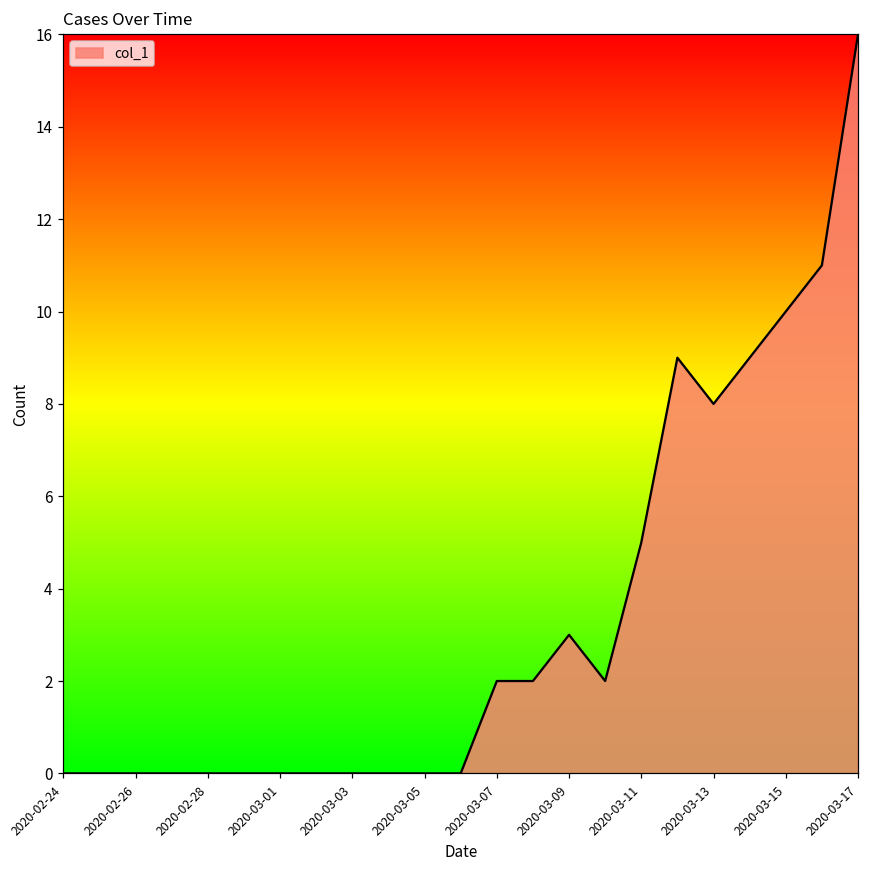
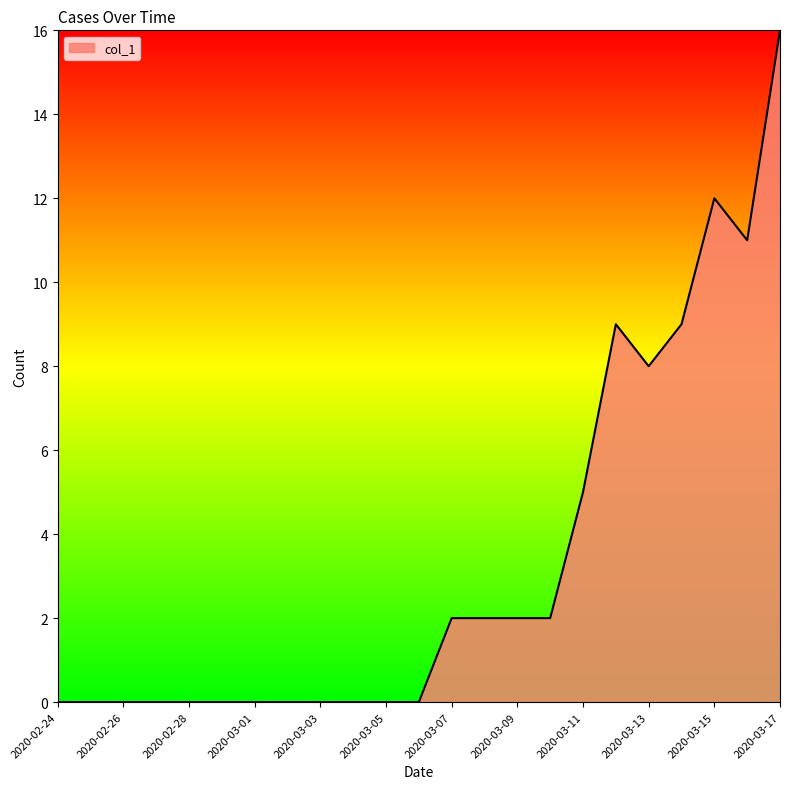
  {
    "2020-02-24": 0,
    "2020-02-26": 0,
    "2020-02-28": 0,
    "2020-03-01": 0,
    "2020-03-03": 0,
    "2020-03-05": 0,
    "2020-03-07": 2,
-   "2020-03-09": 3,
+   "2020-03-09": 2,
    "2020-03-11": 5,
    "2020-03-13": 8,
-   "2020-03-15": 10,
+   "2020-03-15": 12,
    "2020-03-17": 16
  }
